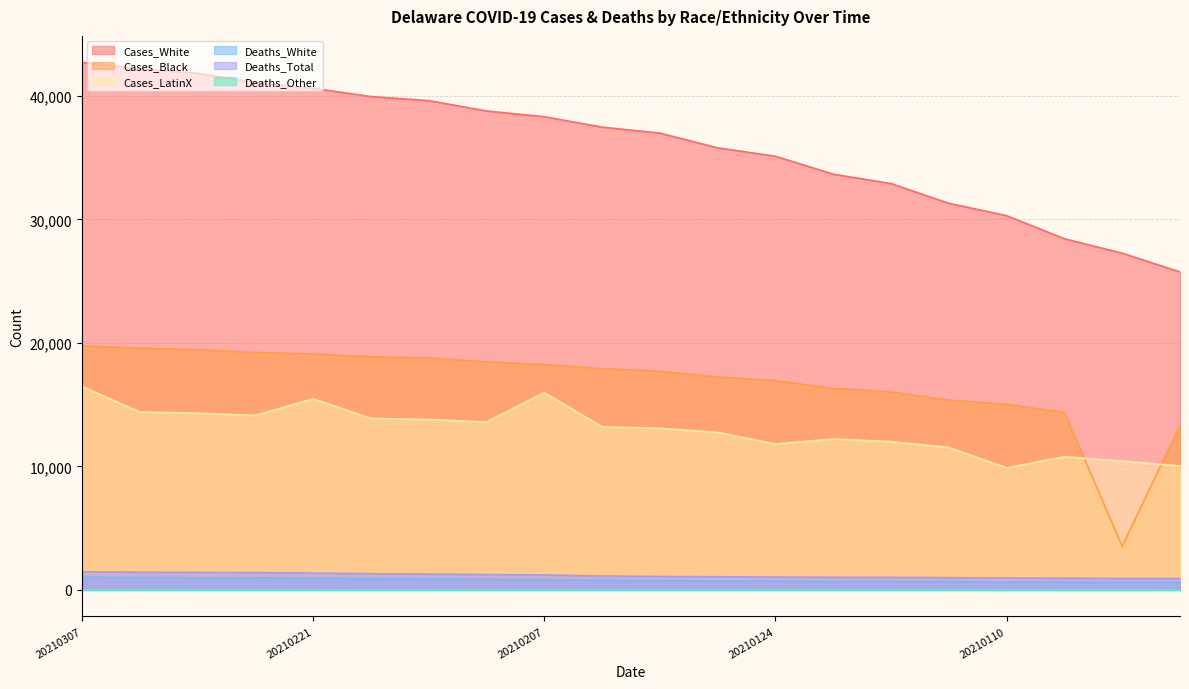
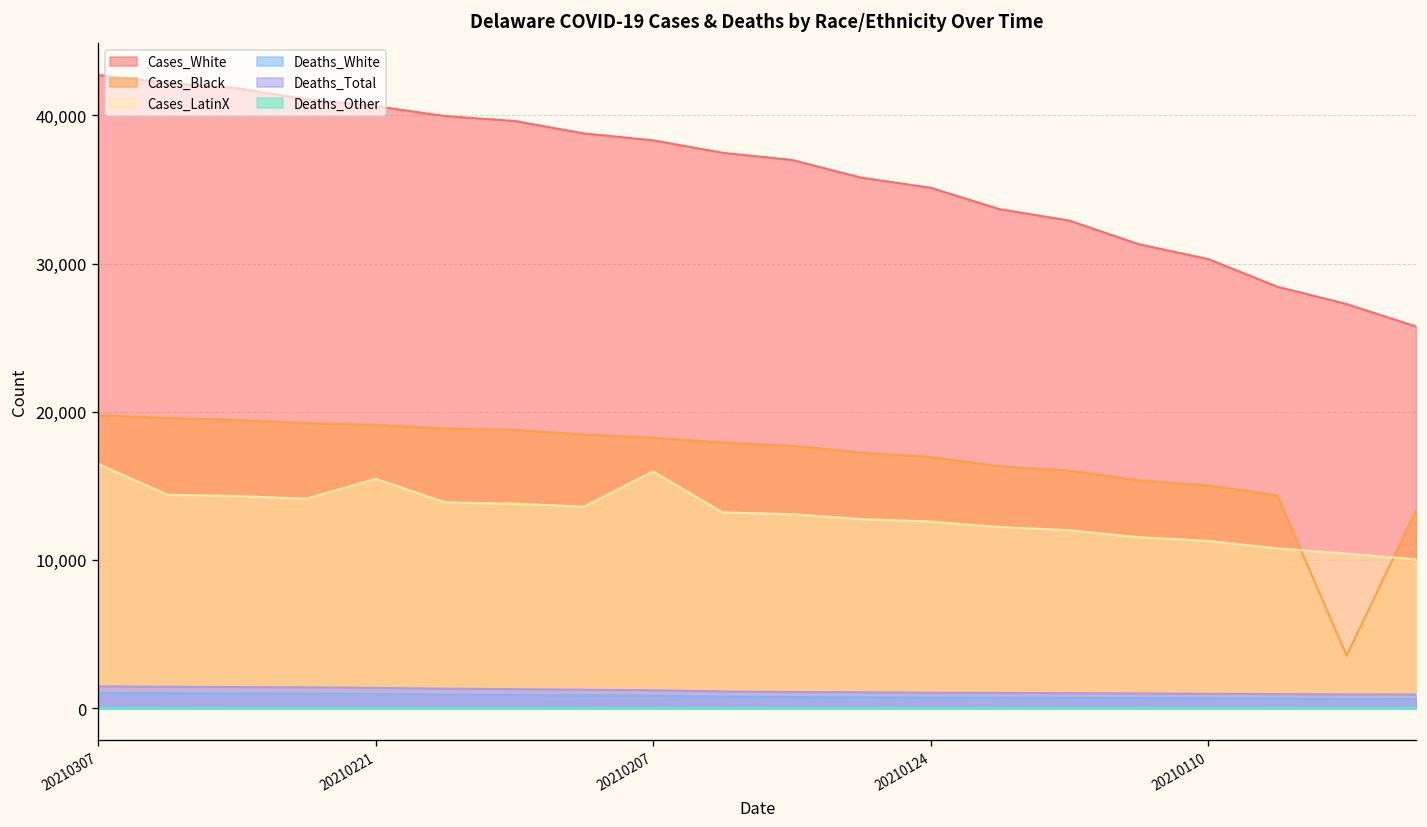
  {
    "Cases_LatinX": {
      "20210307": "16,500",
      "20210221": "15,500",
      "20210207": "16,000",
-     "20210124": "11,800",
-     "20210110": "9,900"
+     "20210124": "12,600",
+     "20210110": "11,300"
    },
    "Deaths_Other": {
      "20210307": "0",
      "20210221": "0",
      "20210207": "0",
      "20210124": "0",
      "20210110": "0"
    }
  }
